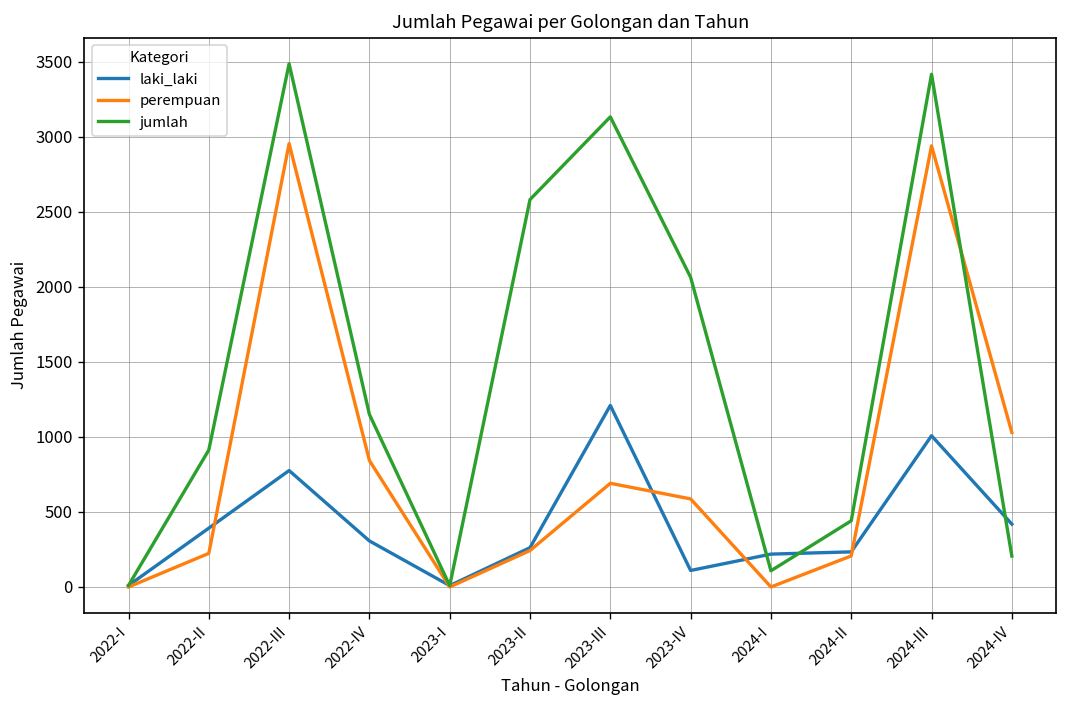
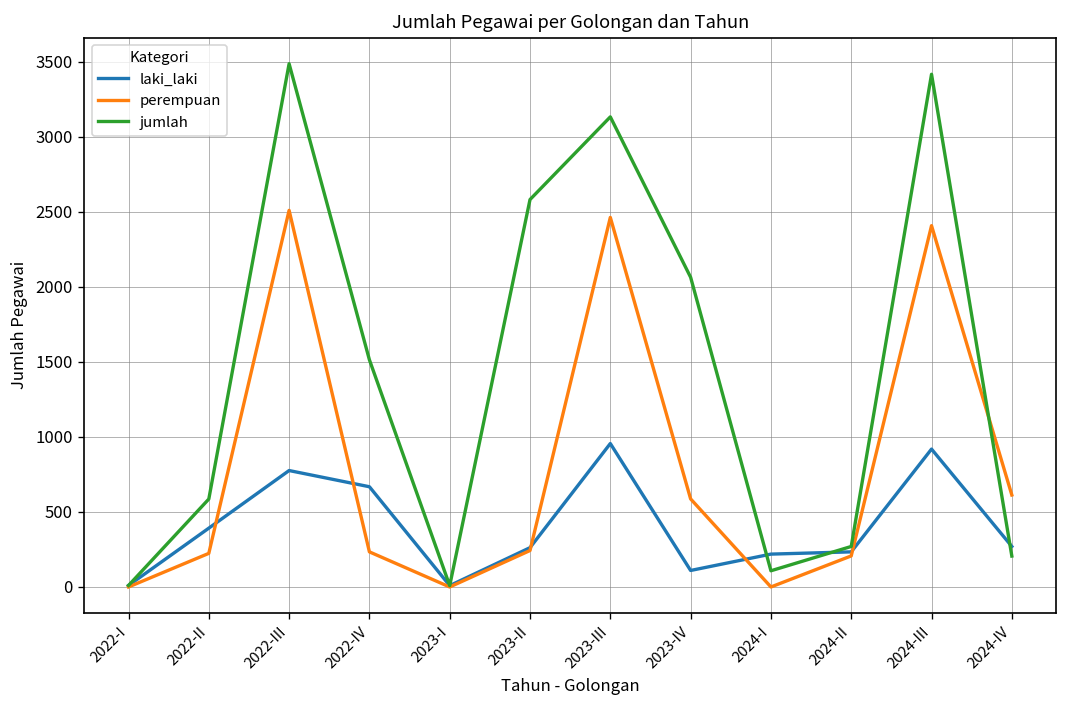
  {
    "laki_laki": {
      "2022-II": 390,
      "2022-III": 780,
-     "2022-IV": 310,
-     "2023-III": 1210,
+     "2022-IV": 670,
+     "2023-III": 960,
      "2023-IV": 110,
      "2024-I": 220,
      "2024-II": 230,
-     "2024-III": 1010,
-     "2024-IV": 420
+     "2024-III": 920,
+     "2024-IV": 270
    },
    "perempuan": {
      "2022-II": 220,
-     "2022-III": 2960,
-     "2022-IV": 840,
-     "2023-III": 690,
+     "2022-III": 2510,
+     "2022-IV": 230,
+     "2023-III": 2460,
      "2023-IV": 590,
      "2024-I": 0,
      "2024-II": 210,
-     "2024-III": 2940,
-     "2024-IV": 1030
+     "2024-III": 2410,
+     "2024-IV": 610
    },
    "jumlah": {
-     "2022-II": 910,
+     "2022-II": 590,
      "2022-III": 3490,
-     "2022-IV": 1150,
+     "2022-IV": 1510,
      "2023-II": 2580,
      "2023-III": 3130,
      "2023-IV": 2060,
      "2024-I": 110,
-     "2024-II": 440,
+     "2024-II": 270,
      "2024-III": 3420,
      "2024-IV": 210
    }
  }
